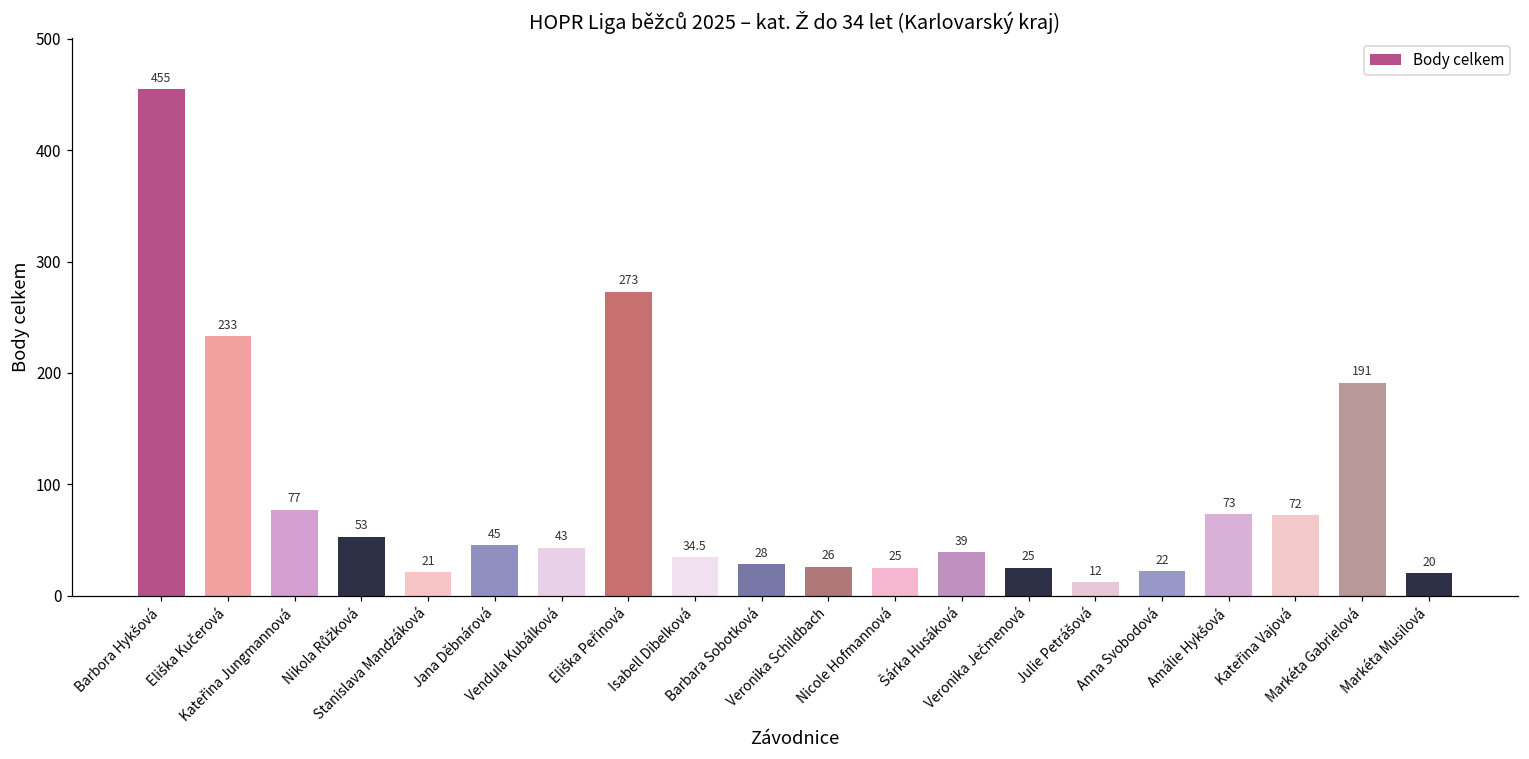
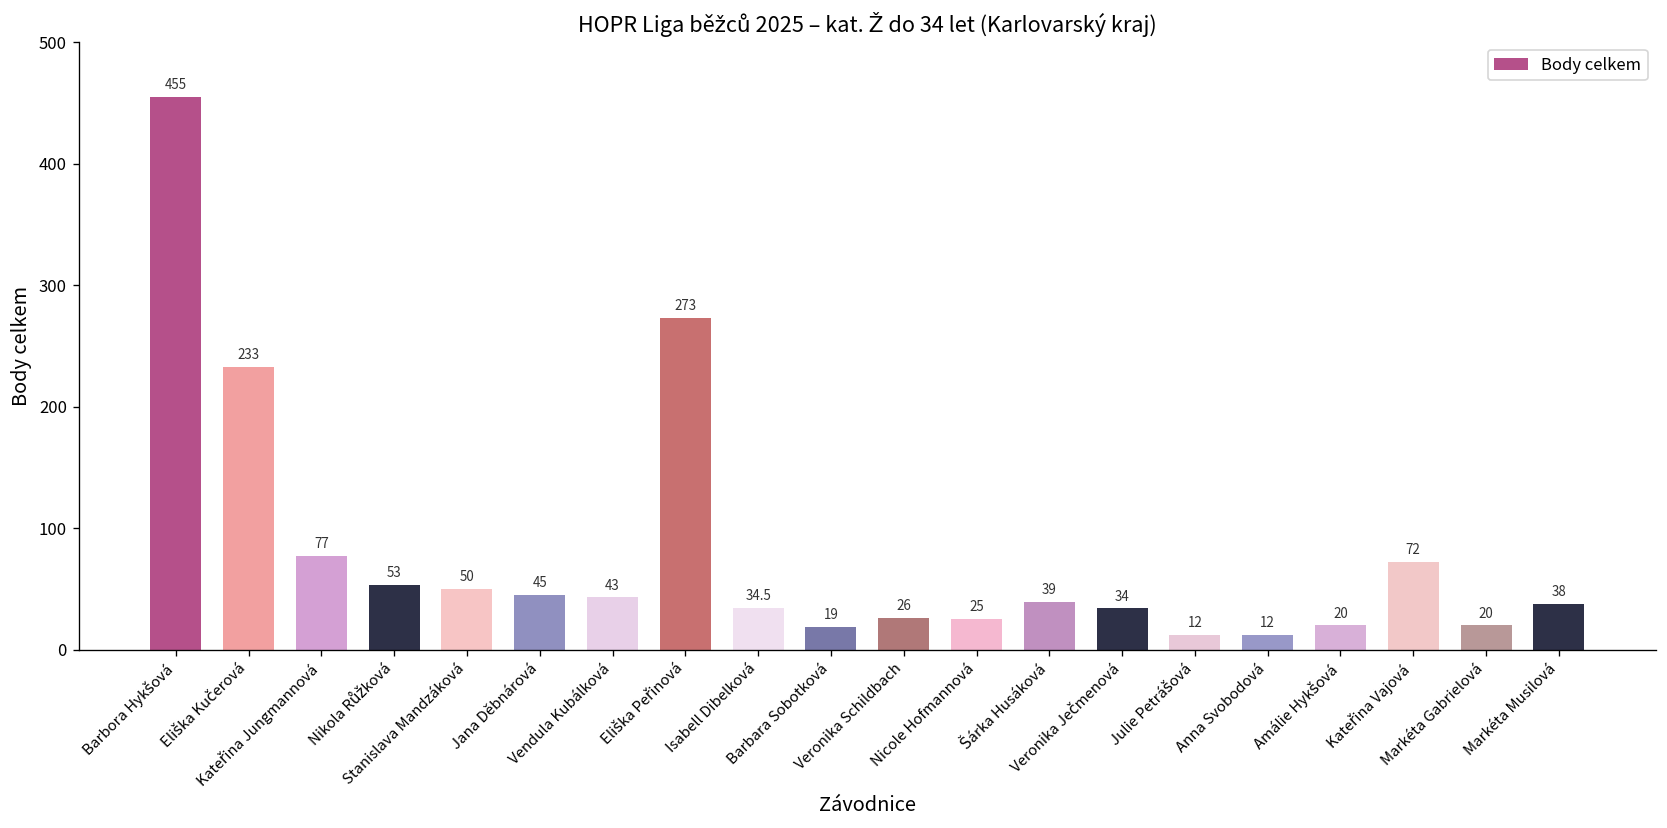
  {
    "Barbora Hykšová": 455,
    "Eliška Kučerová": 233,
    "Kateřina Jungmannová": 77,
    "Nikola Růžková": 53,
-   "Stanislava Mandzáková": 21,
+   "Stanislava Mandzáková": 50,
    "Jana Děbnárová": 45,
    "Vendula Kubálková": 43,
    "Eliška Peřinová": 273,
    "Isabell Dibelková": 34.5,
-   "Barbara Sobotková": 28,
+   "Barbara Sobotková": 19,
    "Veronika Schildbach": 26,
    "Nicole Hofmannová": 25,
    "Šárka Husáková": 39,
-   "Veronika Ječmenová": 25,
+   "Veronika Ječmenová": 34,
    "Julie Petrášová": 12,
-   "Anna Svobodová": 22,
-   "Amálie Hykšová": 73,
+   "Anna Svobodová": 12,
+   "Amálie Hykšová": 20,
    "Kateřina Vajová": 72,
-   "Markéta Gabrielová": 191,
-   "Markéta Musilová": 20
+   "Markéta Gabrielová": 20,
+   "Markéta Musilová": 38
  }
